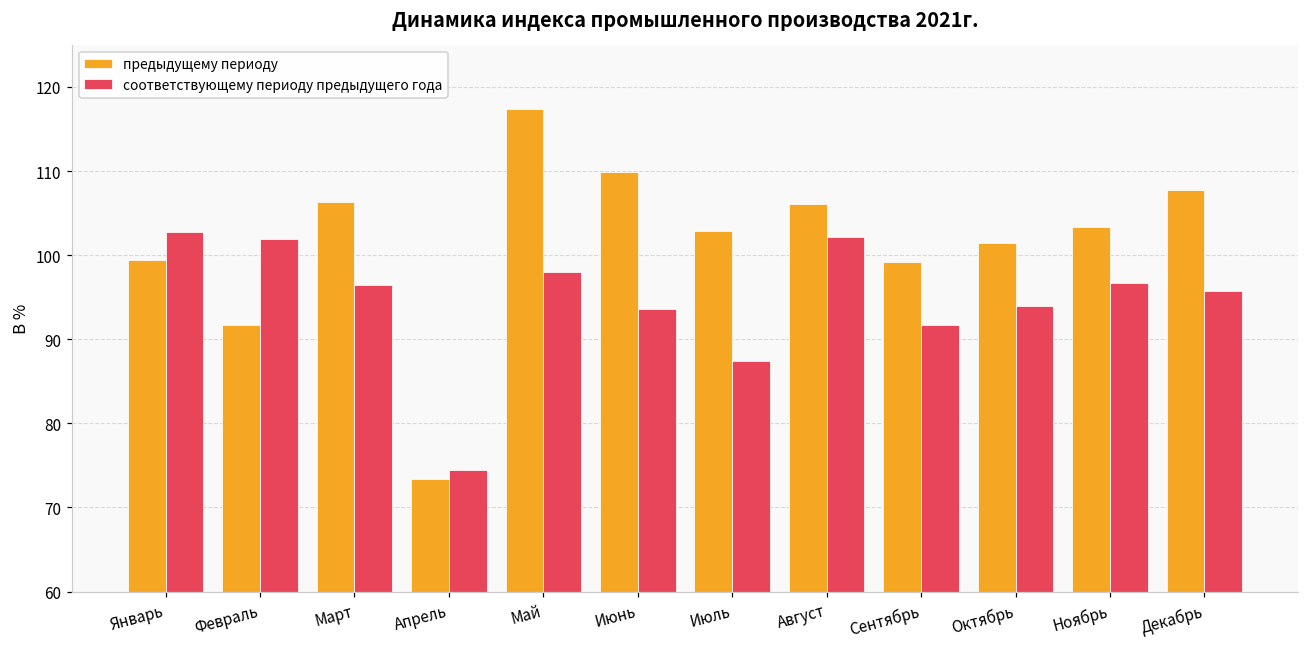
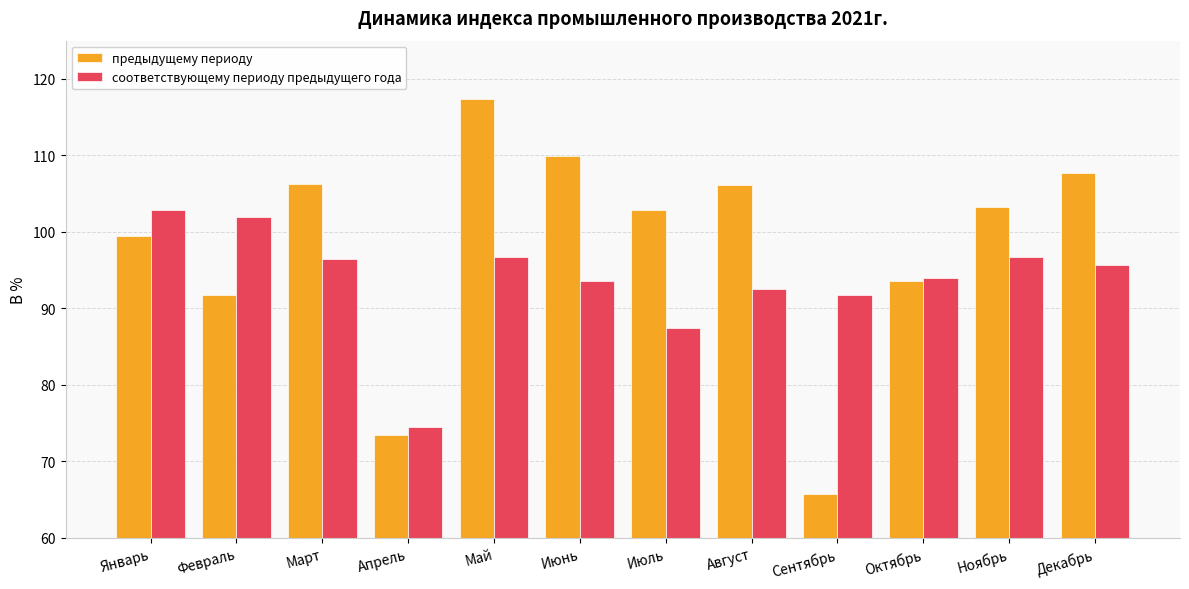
  {
    "предыдущему периоду": {
      "Январь": 99,
      "Февраль": 92,
      "Март": 106,
      "Апрель": 73,
      "Май": 117,
      "Июнь": 110,
      "Июль": 103,
      "Август": 106,
-     "Сентябрь": 99,
-     "Октябрь": 101,
+     "Сентябрь": 66,
+     "Октябрь": 94,
      "Ноябрь": 103,
      "Декабрь": 108
    },
    "соответствующему периоду предыдущего года": {
      "Январь": 103,
      "Февраль": 102,
      "Март": 97,
      "Апрель": 75,
-     "Май": 98,
+     "Май": 97,
      "Июнь": 94,
      "Июль": 87,
-     "Август": 102,
+     "Август": 93,
      "Сентябрь": 92,
      "Октябрь": 94,
      "Ноябрь": 97,
      "Декабрь": 96
    }
  }
